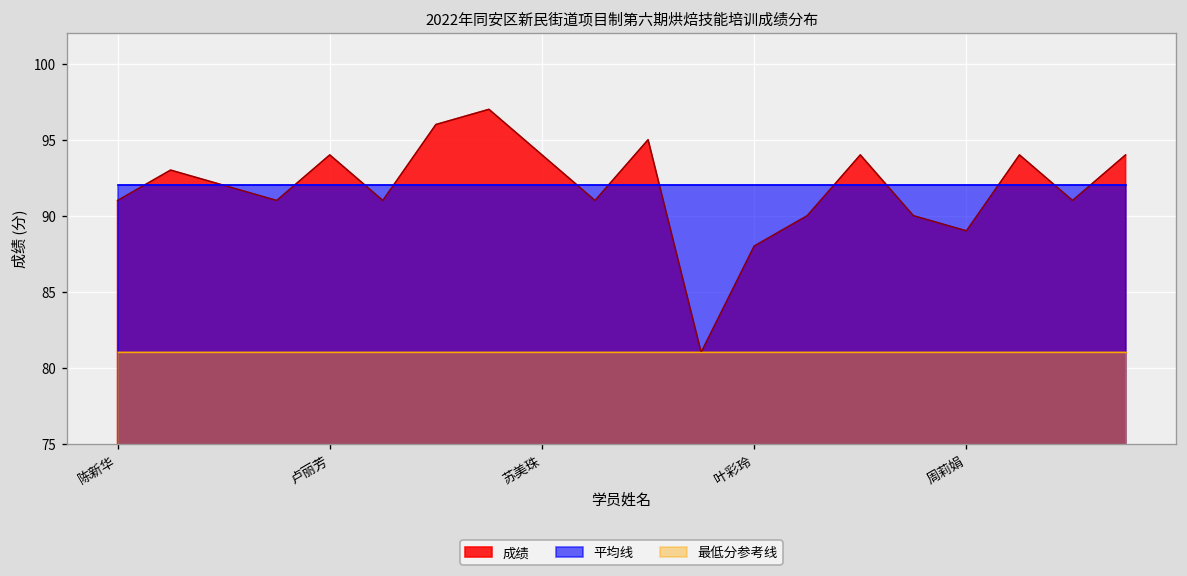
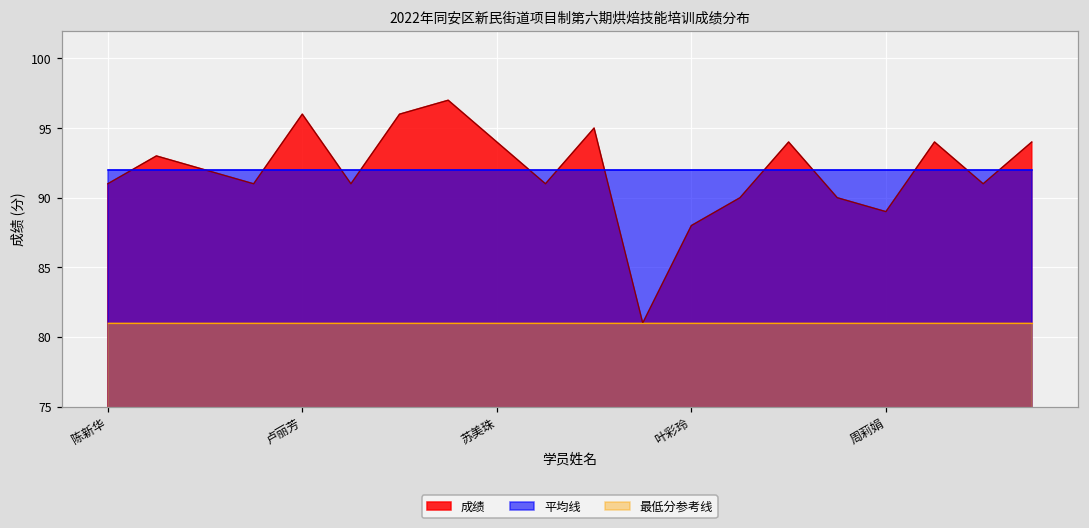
  {
    "成绩": {
      "陈新华": 91,
-     "卢丽芳": 94,
+     "卢丽芳": 96,
      "苏美珠": 94,
      "叶彩玲": 88,
      "周莉娟": 89
    },
    "平均线": {
      "陈新华": 92,
      "卢丽芳": 92,
      "苏美珠": 92,
      "叶彩玲": 92,
      "周莉娟": 92
    },
    "最低分参考线": {
      "陈新华": 81,
      "卢丽芳": 81,
      "苏美珠": 81,
      "叶彩玲": 81,
      "周莉娟": 81
    }
  }
